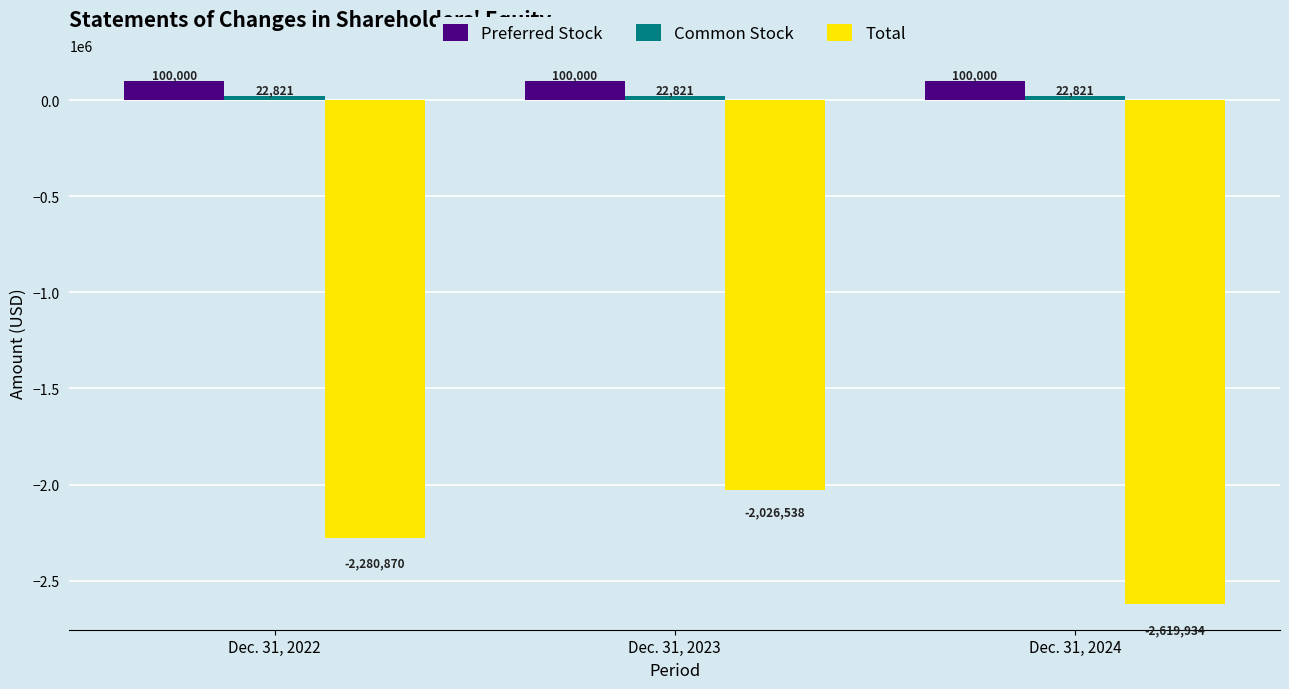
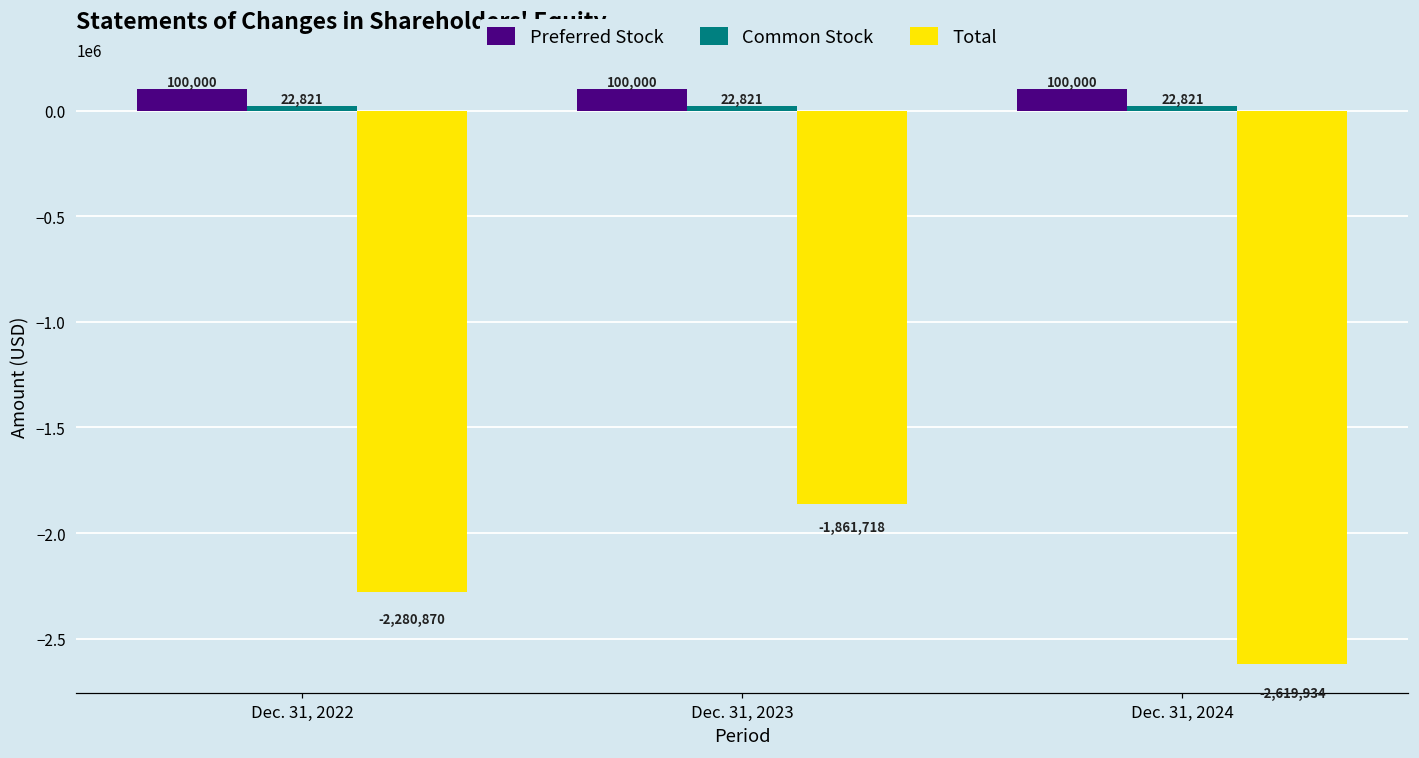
  {
    "Preferred Stock": {
      "Dec. 31, 2022": "100,000",
      "Dec. 31, 2023": "100,000",
      "Dec. 31, 2024": "100,000"
    },
    "Common Stock": {
      "Dec. 31, 2022": "22,821",
      "Dec. 31, 2023": "22,821",
      "Dec. 31, 2024": "22,821"
    },
    "Total": {
      "Dec. 31, 2022": "-2,280,870",
-     "Dec. 31, 2023": "-2,026,538",
+     "Dec. 31, 2023": "-1,861,718",
      "Dec. 31, 2024": "-2,619,934"
    }
  }
